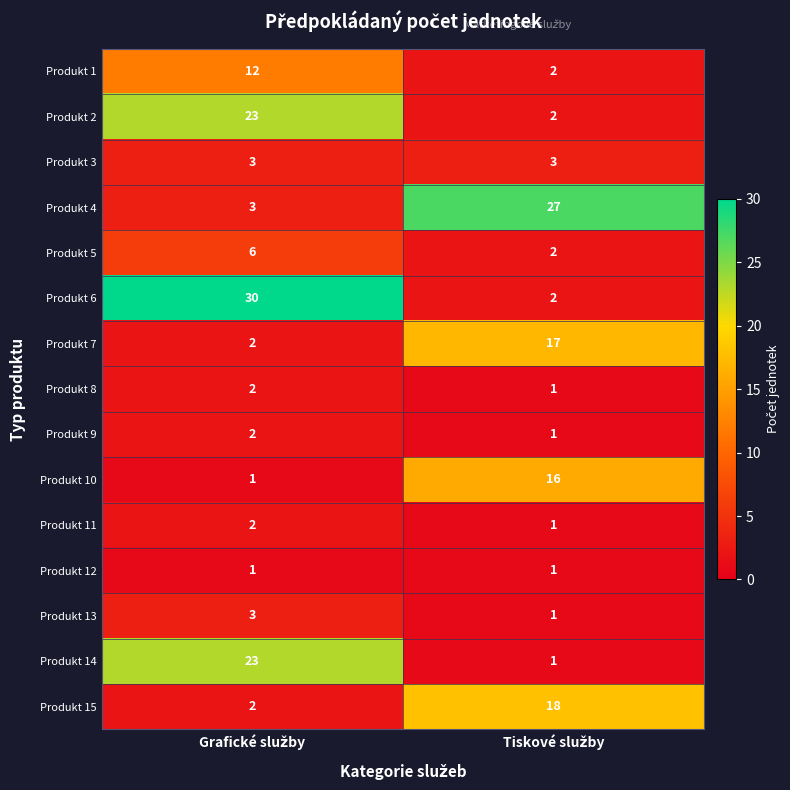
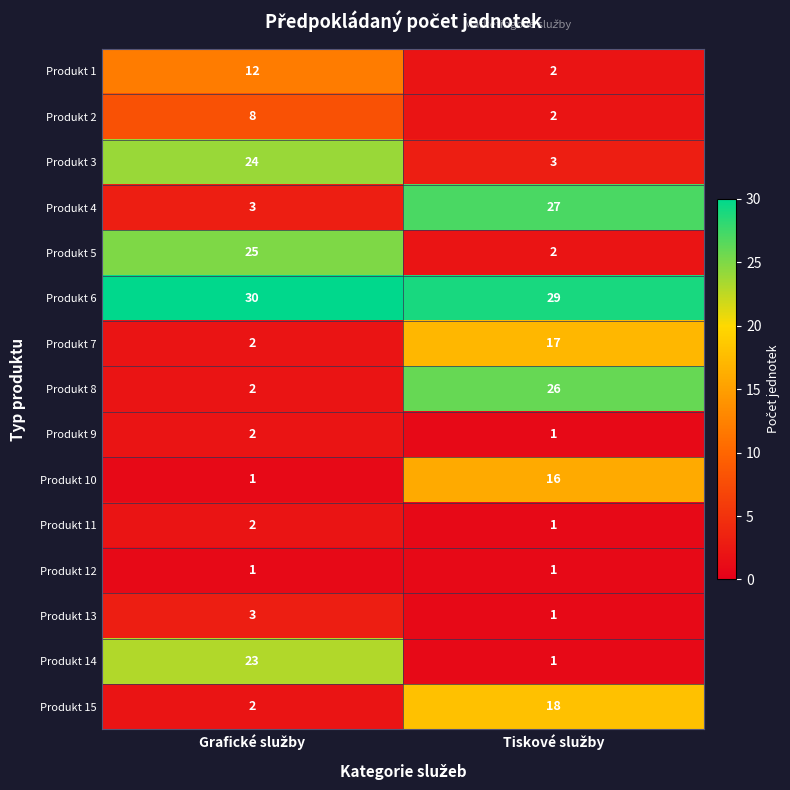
  {
    "Produkt 1": {
      "Grafické služby": 12,
      "Tiskové služby": 2
    },
    "Produkt 2": {
-     "Grafické služby": 23,
+     "Grafické služby": 8,
      "Tiskové služby": 2
    },
    "Produkt 3": {
-     "Grafické služby": 3,
+     "Grafické služby": 24,
      "Tiskové služby": 3
    },
    "Produkt 4": {
      "Grafické služby": 3,
      "Tiskové služby": 27
    },
    "Produkt 5": {
-     "Grafické služby": 6,
+     "Grafické služby": 25,
      "Tiskové služby": 2
    },
    "Produkt 6": {
      "Grafické služby": 30,
-     "Tiskové služby": 2
+     "Tiskové služby": 29
    },
    "Produkt 7": {
      "Grafické služby": 2,
      "Tiskové služby": 17
    },
    "Produkt 8": {
      "Grafické služby": 2,
-     "Tiskové služby": 1
+     "Tiskové služby": 26
    },
    "Produkt 9": {
      "Grafické služby": 2,
      "Tiskové služby": 1
    },
    "Produkt 10": {
      "Grafické služby": 1,
      "Tiskové služby": 16
    },
    "Produkt 11": {
      "Grafické služby": 2,
      "Tiskové služby": 1
    },
    "Produkt 12": {
      "Grafické služby": 1,
      "Tiskové služby": 1
    },
    "Produkt 13": {
      "Grafické služby": 3,
      "Tiskové služby": 1
    },
    "Produkt 14": {
      "Grafické služby": 23,
      "Tiskové služby": 1
    },
    "Produkt 15": {
      "Grafické služby": 2,
      "Tiskové služby": 18
    }
  }
